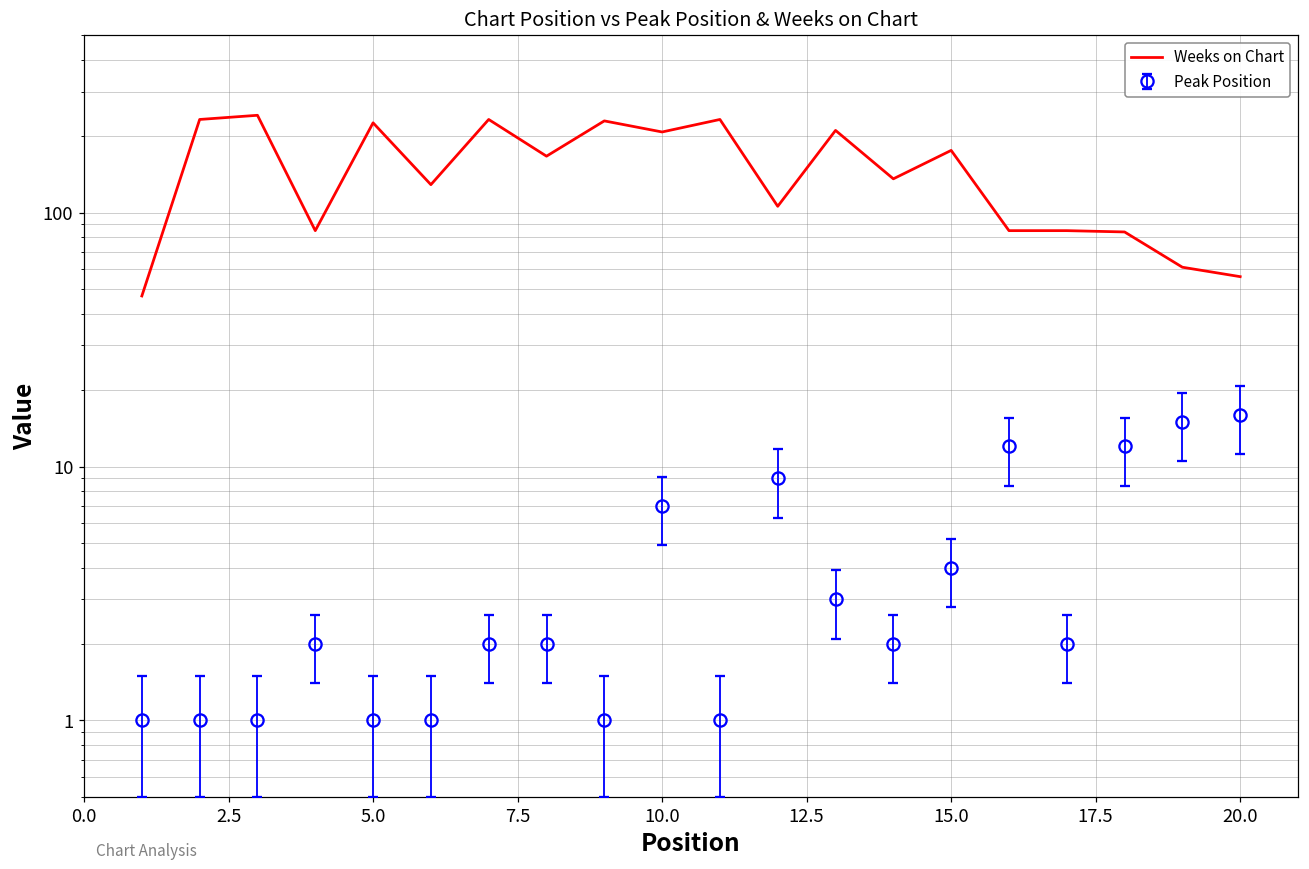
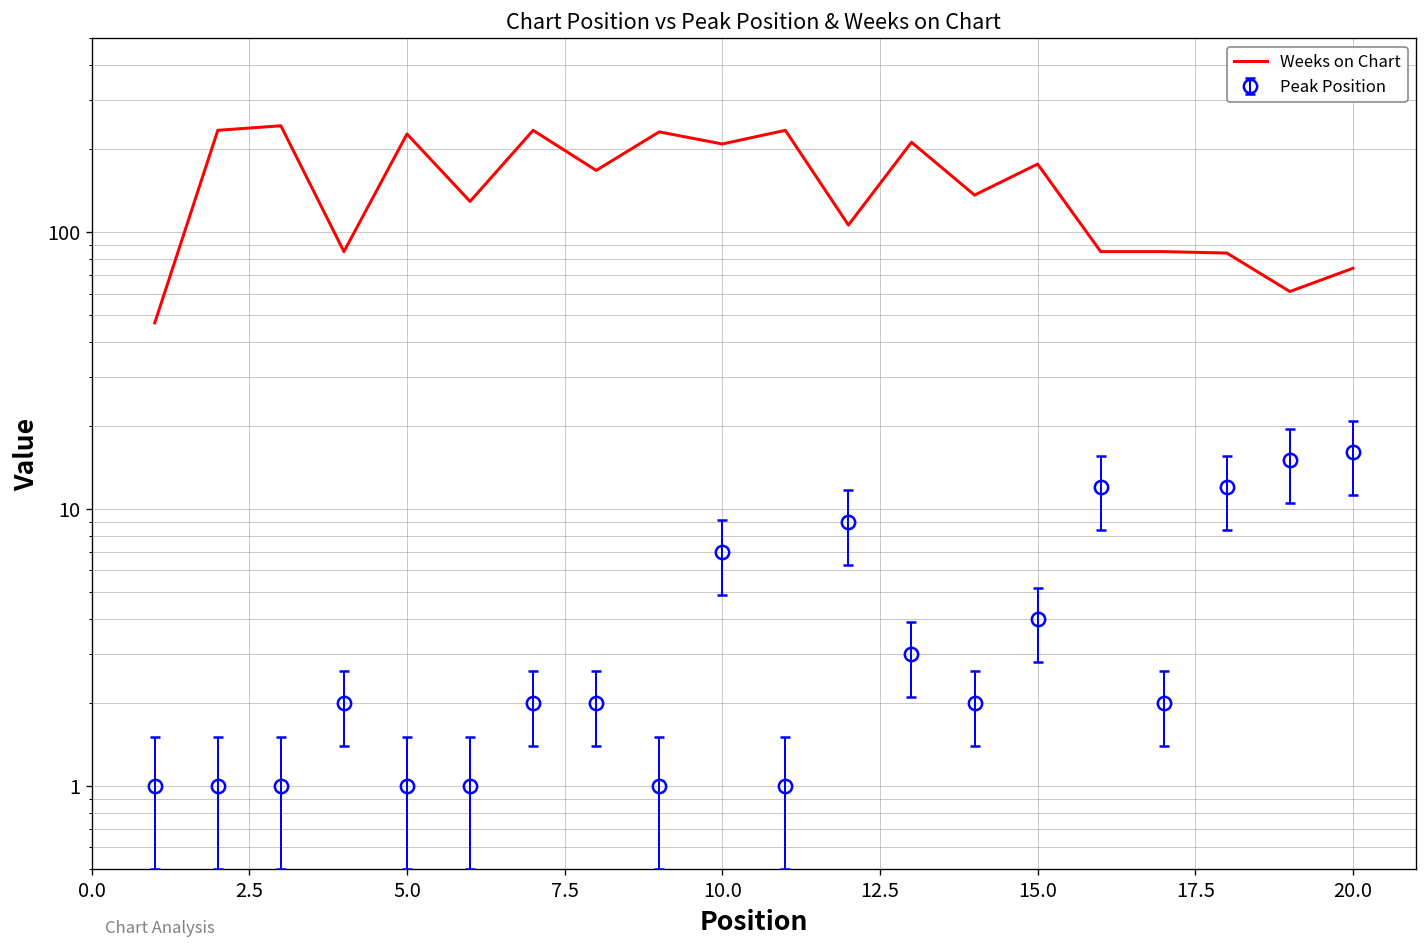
  {
    "Weeks on Chart": {
      "5.0": 230,
      "10.0": 210,
      "15.0": 180,
-     "20.0": 56
+     "20.0": 74
    }
  }
